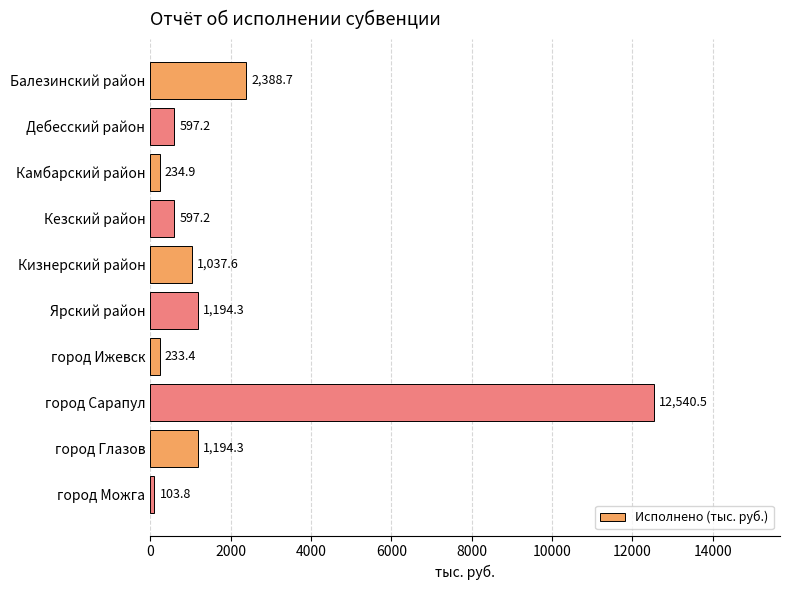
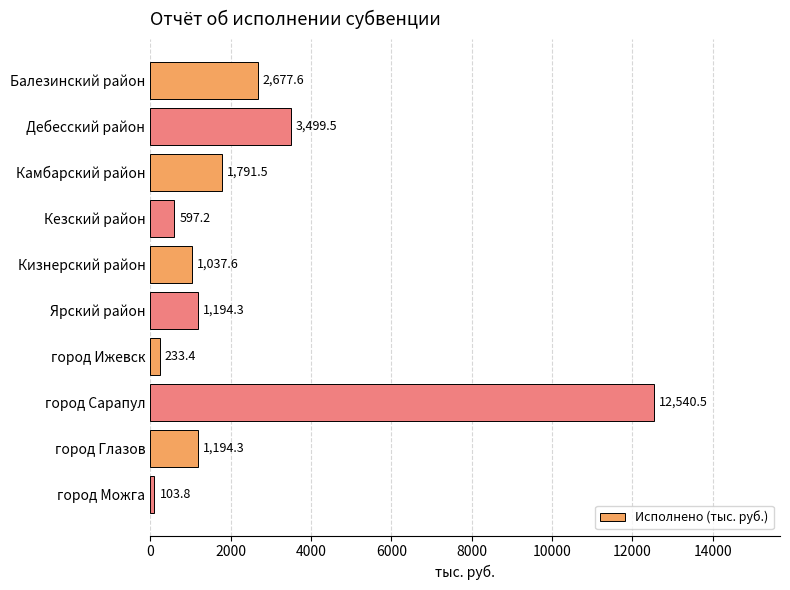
  {
-   "Балезинский район": "2,388.7",
-   "Дебесский район": "597.2",
-   "Камбарский район": "234.9",
+   "Балезинский район": "2,677.6",
+   "Дебесский район": "3,499.5",
+   "Камбарский район": "1,791.5",
    "Кезский район": "597.2",
    "Кизнерский район": "1,037.6",
    "Ярский район": "1,194.3",
    "город Ижевск": "233.4",
    "город Сарапул": "12,540.5",
    "город Глазов": "1,194.3",
    "город Можга": "103.8"
  }
